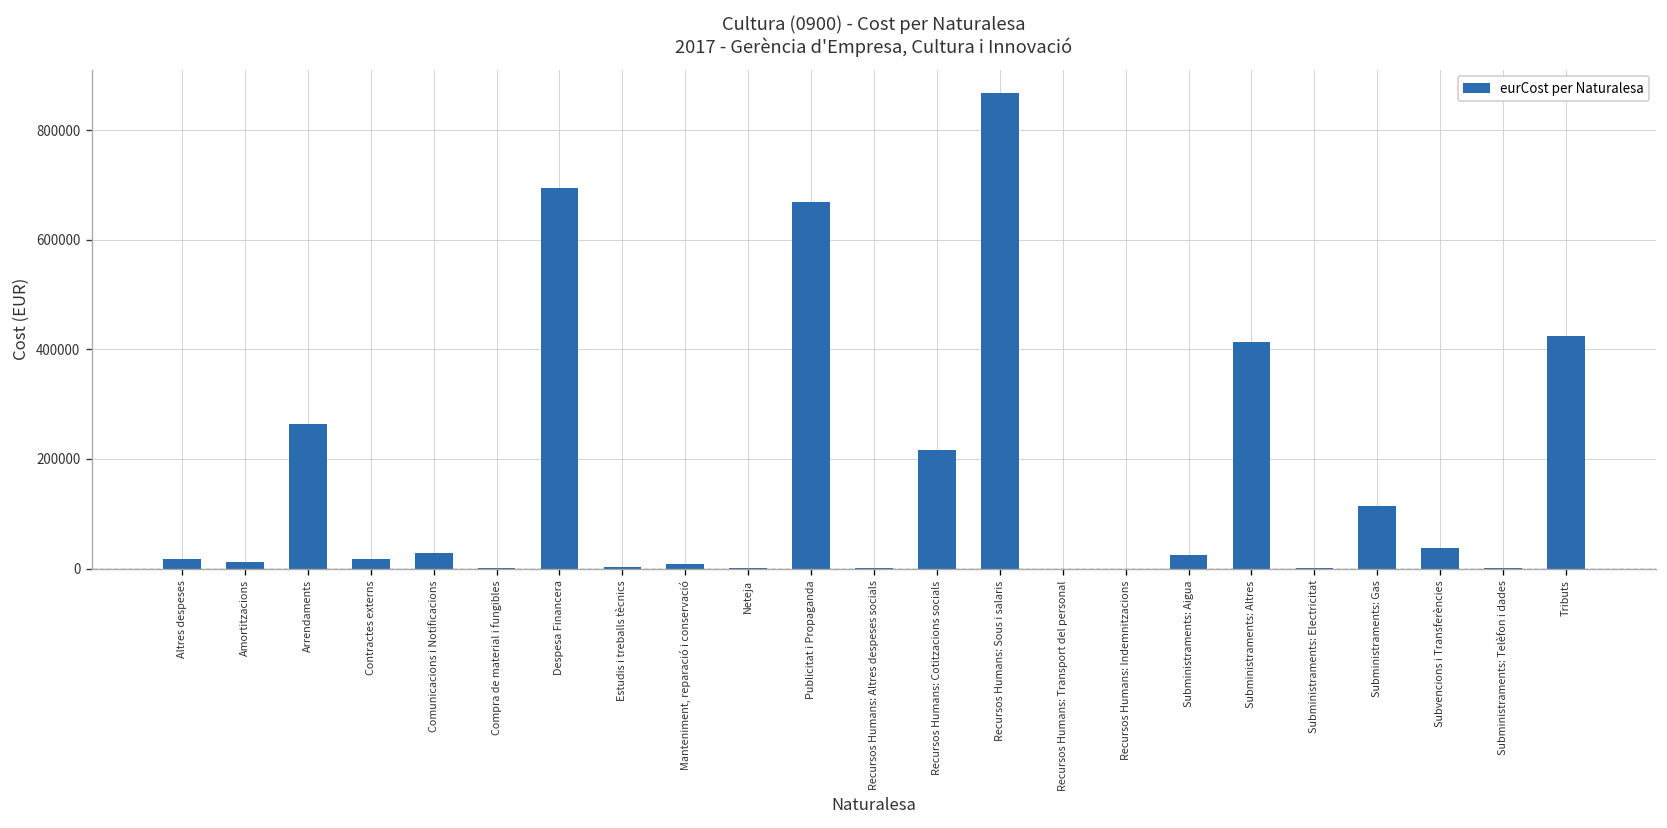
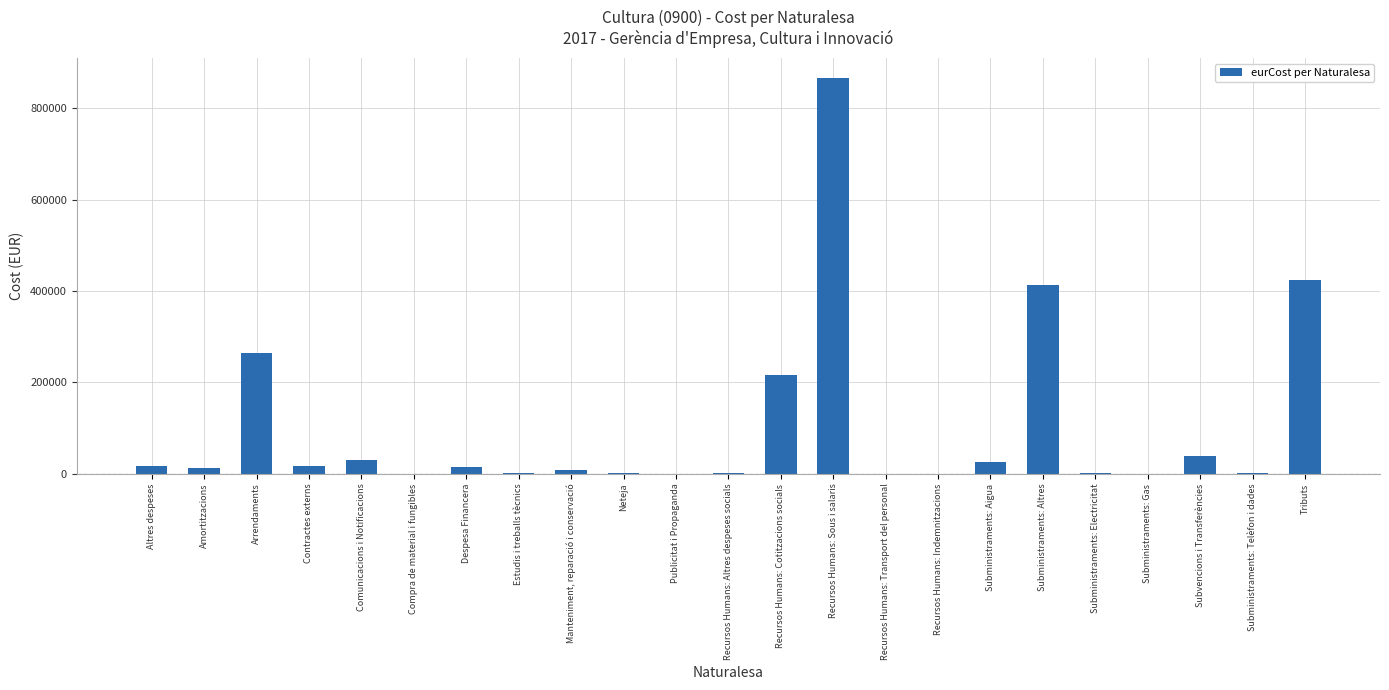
  {
    "Altres despeses": 20000,
    "Amortitzacions": 10000,
    "Arrendaments": 260000,
    "Contractes externs": 20000,
    "Comunicacions i Notificacions": 30000,
-   "Despesa Financera": 690000,
+   "Despesa Financera": 10000,
    "Manteniment, reparació i conservació": 10000,
-   "Publicitat i Propaganda": 670000,
+   "Publicitat i Propaganda": 0,
    "Recursos Humans: Cotitzacions socials": 220000,
    "Recursos Humans: Sous i salaris": 870000,
    "Subministraments: Aigua": 30000,
    "Subministraments: Altres": 410000,
-   "Subministraments: Gas": 120000,
+   "Subministraments: Gas": 0,
    "Subvencions i Transferències": 40000,
    "Tributs": 420000
  }
